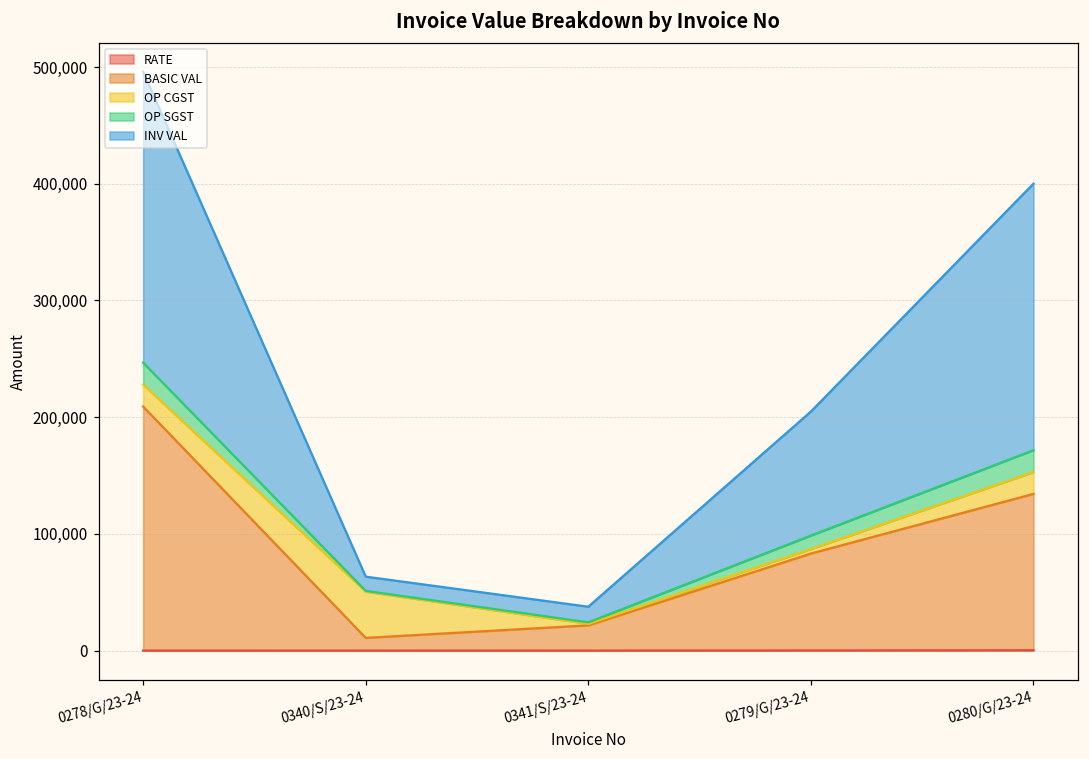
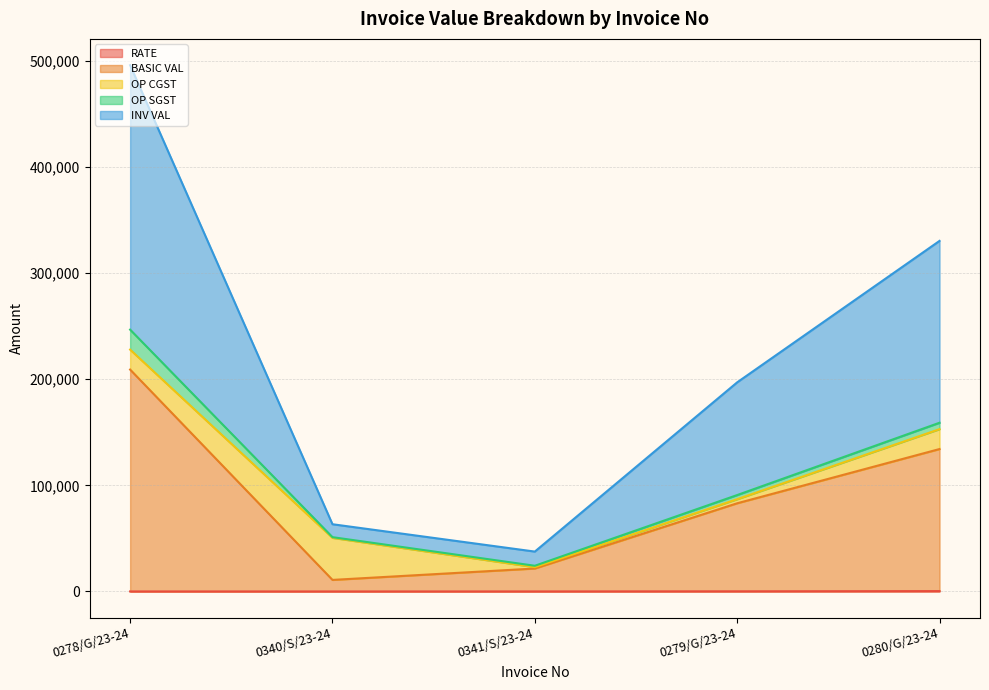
  {
    "OP CGST": {
      "0278/G/23-24": "19,000",
      "0279/G/23-24": "4,000",
      "0280/G/23-24": "19,000"
    },
    "OP SGST": {
      "0278/G/23-24": "19,000",
-     "0279/G/23-24": "12,000",
-     "0280/G/23-24": "19,000"
+     "0279/G/23-24": "4,000",
+     "0280/G/23-24": "6,000"
    },
    "INV VAL": {
      "0340/S/23-24": "12,000",
      "0341/S/23-24": "13,000",
      "0279/G/23-24": "106,000",
-     "0280/G/23-24": "228,000"
+     "0280/G/23-24": "171,000"
    }
  }
